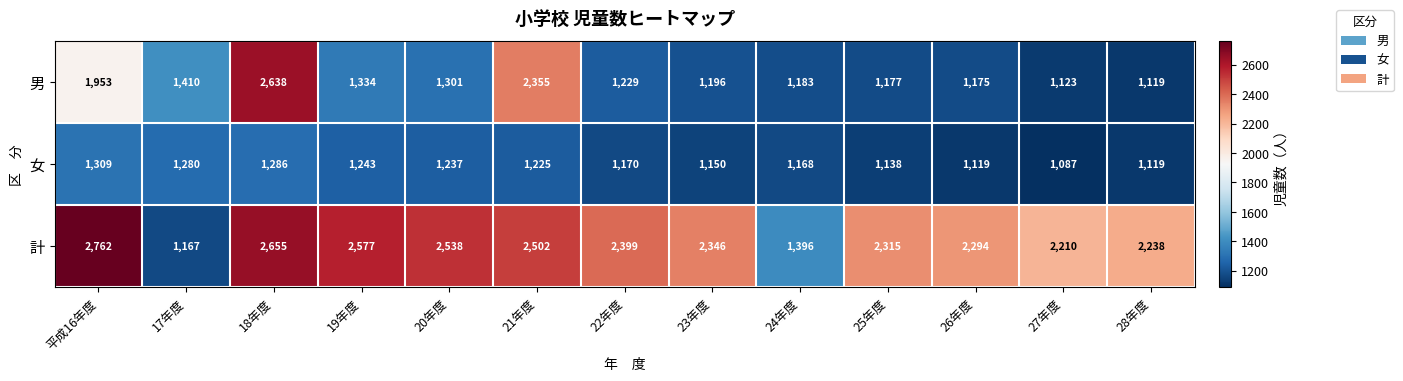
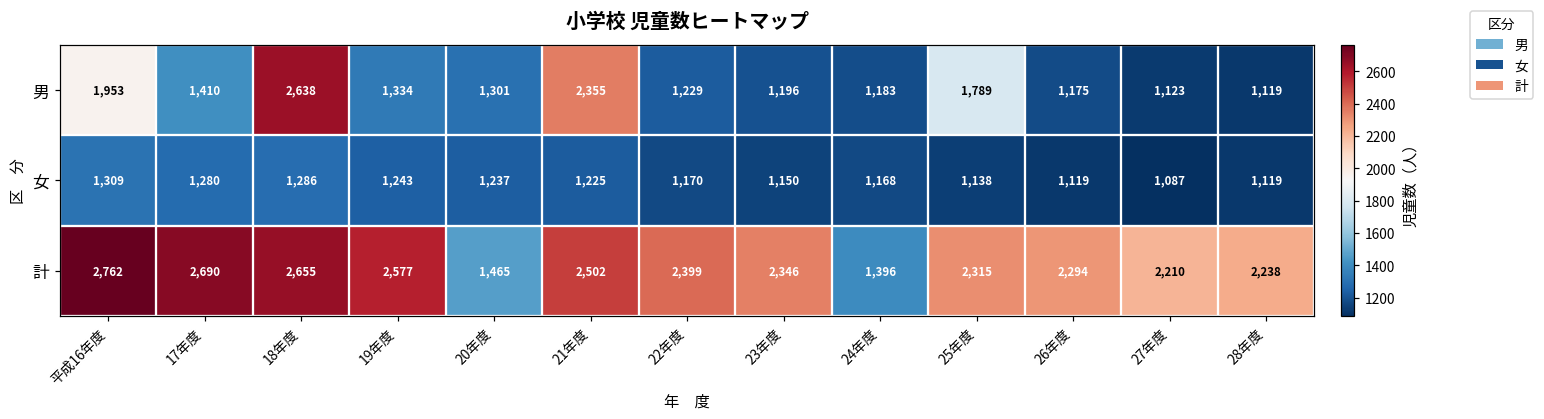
  {
    "男": {
      "平成16年度": "1,953",
      "17年度": "1,410",
      "18年度": "2,638",
      "19年度": "1,334",
      "20年度": "1,301",
      "21年度": "2,355",
      "22年度": "1,229",
      "23年度": "1,196",
      "24年度": "1,183",
-     "25年度": "1,177",
+     "25年度": "1,789",
      "26年度": "1,175",
      "27年度": "1,123",
      "28年度": "1,119"
    },
    "女": {
      "平成16年度": "1,309",
      "17年度": "1,280",
      "18年度": "1,286",
      "19年度": "1,243",
      "20年度": "1,237",
      "21年度": "1,225",
      "22年度": "1,170",
      "23年度": "1,150",
      "24年度": "1,168",
      "25年度": "1,138",
      "26年度": "1,119",
      "27年度": "1,087",
      "28年度": "1,119"
    },
    "計": {
      "平成16年度": "2,762",
-     "17年度": "1,167",
+     "17年度": "2,690",
      "18年度": "2,655",
      "19年度": "2,577",
-     "20年度": "2,538",
+     "20年度": "1,465",
      "21年度": "2,502",
      "22年度": "2,399",
      "23年度": "2,346",
      "24年度": "1,396",
      "25年度": "2,315",
      "26年度": "2,294",
      "27年度": "2,210",
      "28年度": "2,238"
    }
  }
